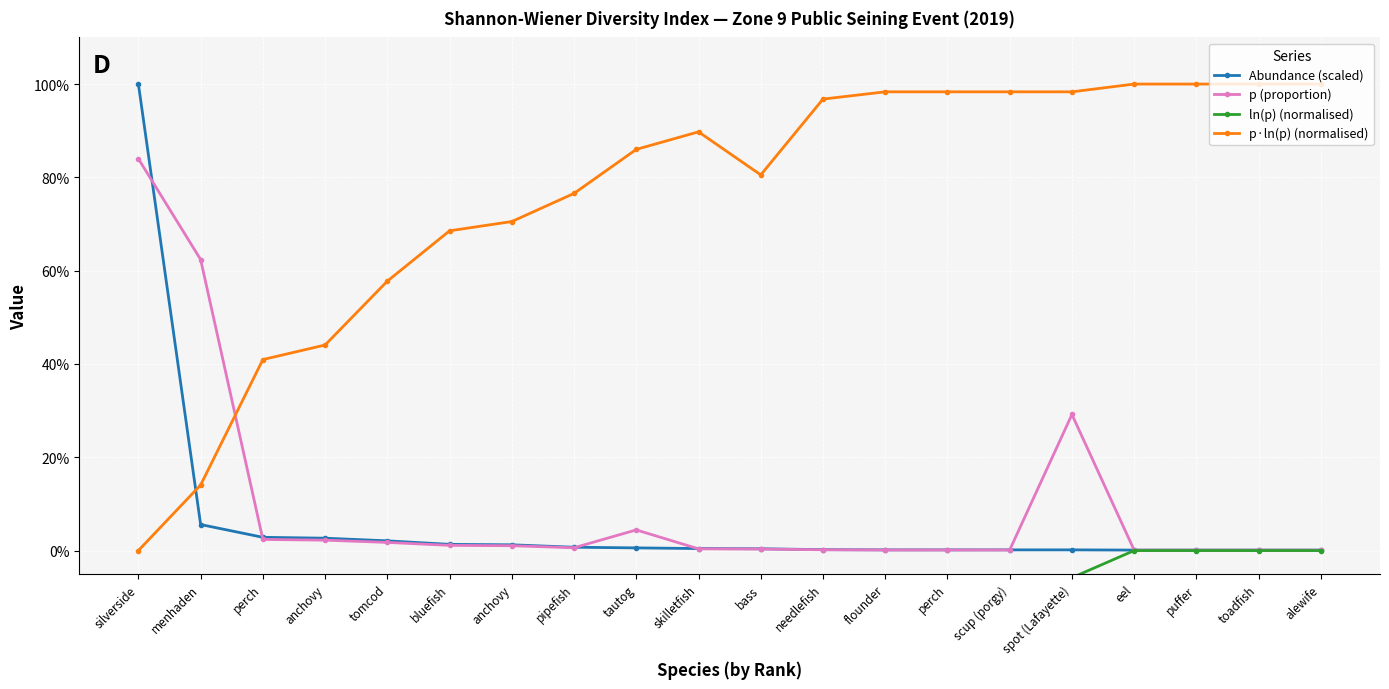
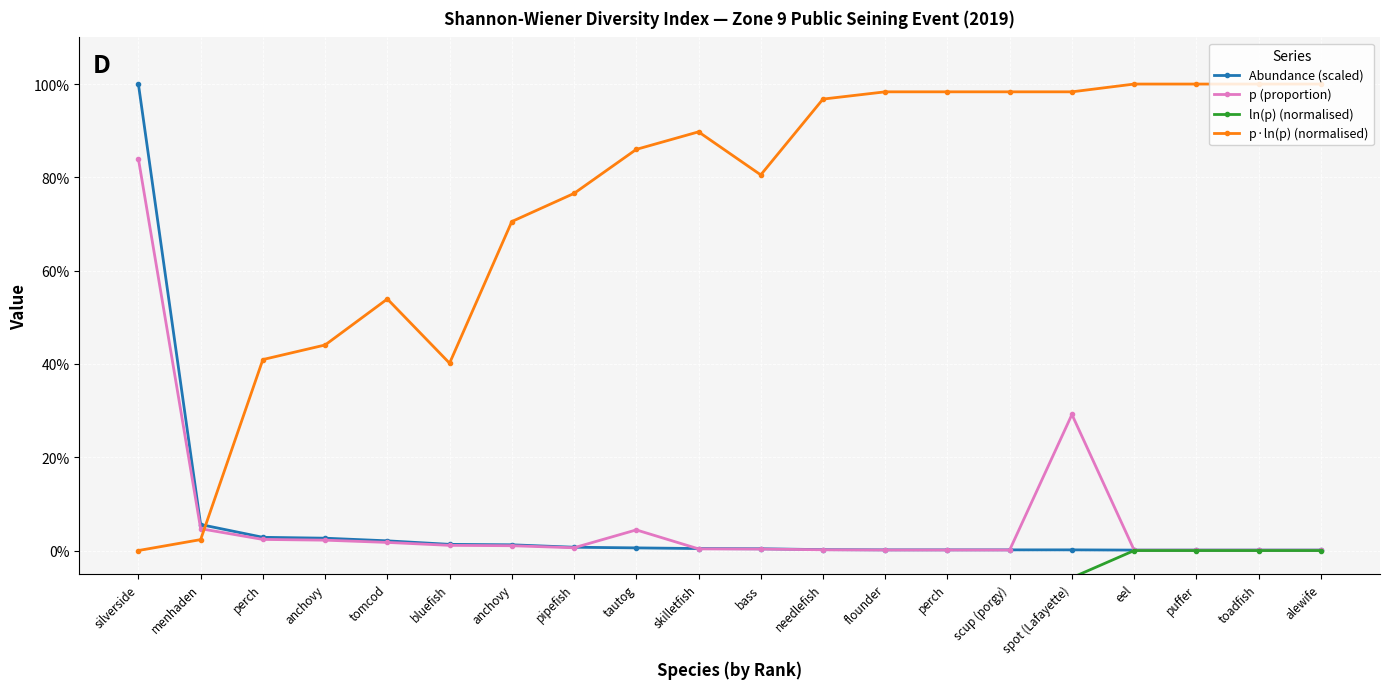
  {
    "Abundance (scaled)": {
      "silverside": "100%",
      "menhaden": "6%",
      "tautog": "1%",
      "spot (Lafayette)": "0%"
    },
    "p (proportion)": {
      "silverside": "84%",
-     "menhaden": "62%",
+     "menhaden": "5%",
      "tautog": "4%",
      "spot (Lafayette)": "29%"
    },
    "p·ln(p) (normalised)": {
      "silverside": "0%",
-     "menhaden": "14%",
-     "tomcod": "58%",
-     "bluefish": "69%",
+     "menhaden": "2%",
+     "tomcod": "54%",
+     "bluefish": "40%",
      "pipefish": "77%",
      "tautog": "86%",
      "skilletfish": "90%",
      "bass": "81%",
      "needlefish": "97%",
      "flounder": "98%",
      "scup (porgy)": "98%",
      "spot (Lafayette)": "98%",
      "eel": "100%",
      "puffer": "100%"
    }
  }
